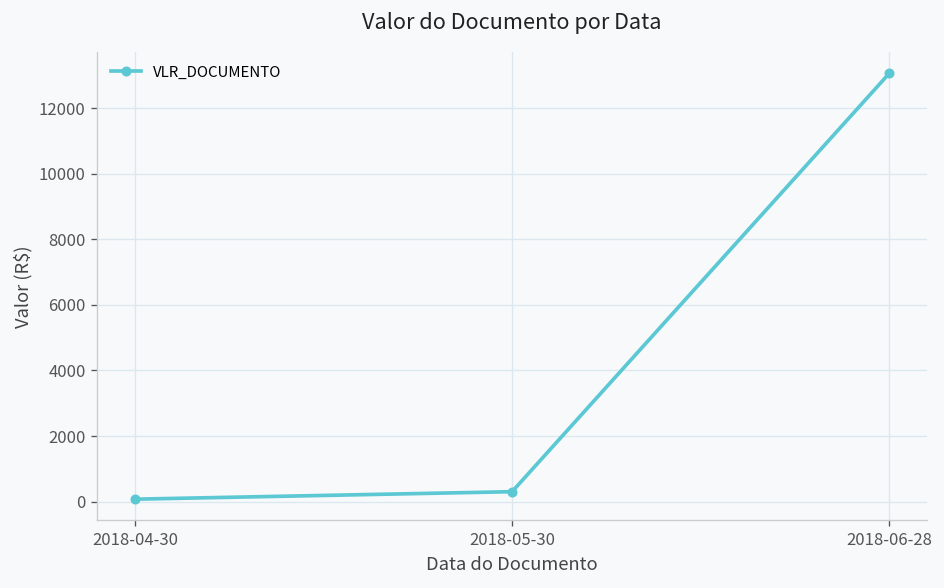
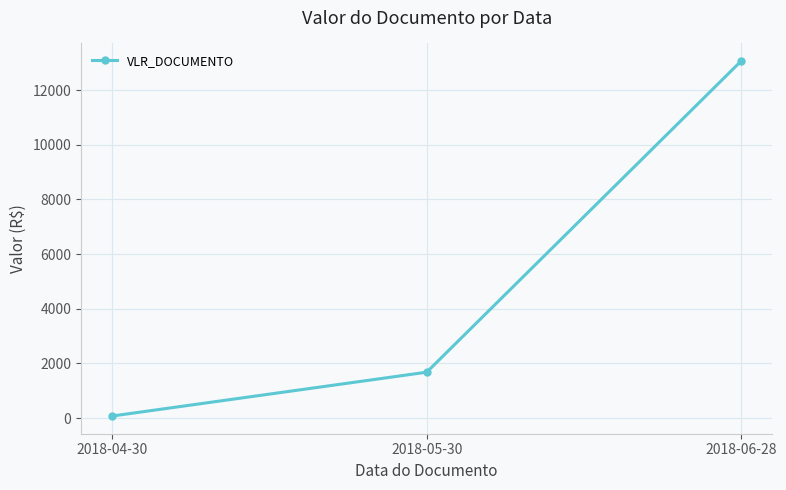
  {
    "2018-04-30": 100,
-   "2018-05-30": 300,
+   "2018-05-30": 1700,
    "2018-06-28": 13100
  }
